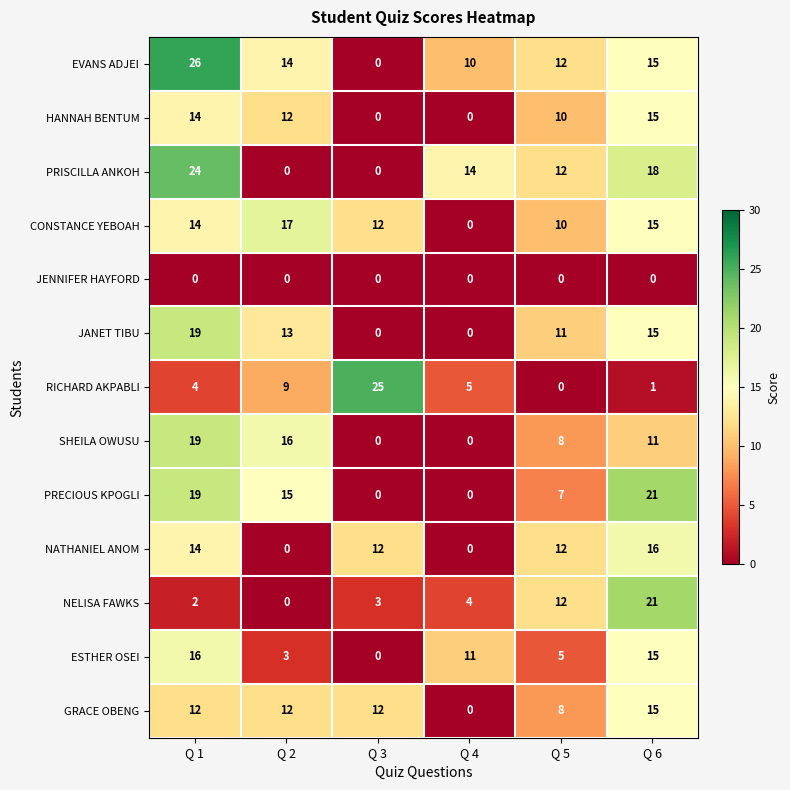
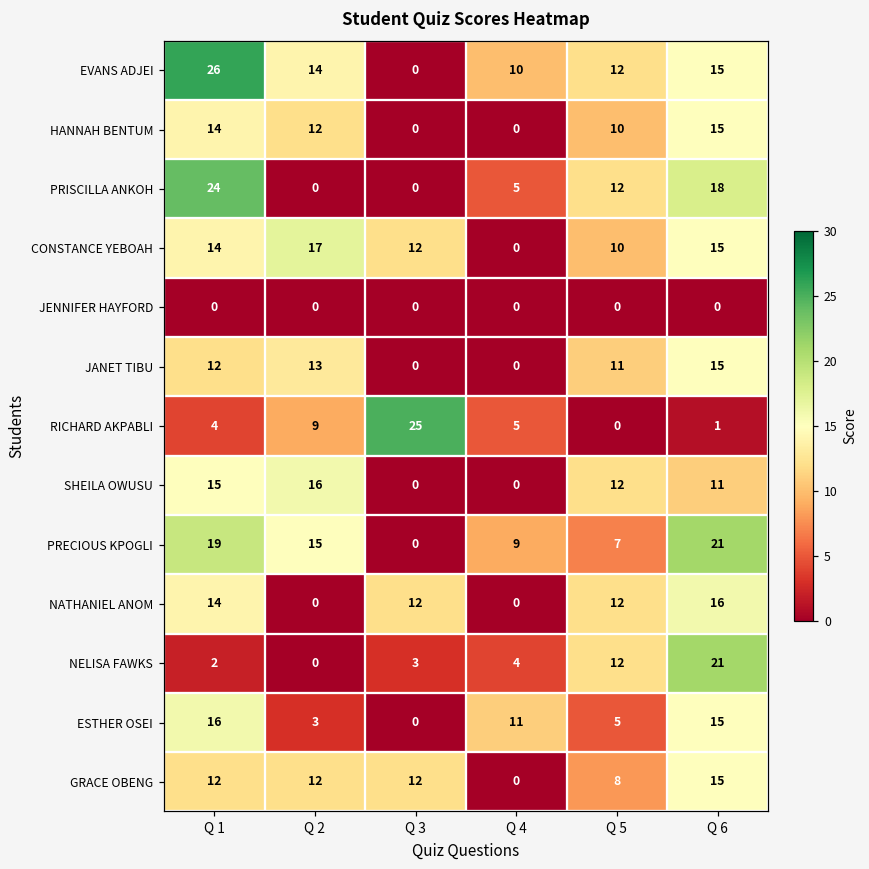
  {
    "EVANS ADJEI": {
      "Q 1": 26,
      "Q 2": 14,
      "Q 3": 0,
      "Q 4": 10,
      "Q 5": 12,
      "Q 6": 15
    },
    "HANNAH BENTUM": {
      "Q 1": 14,
      "Q 2": 12,
      "Q 3": 0,
      "Q 4": 0,
      "Q 5": 10,
      "Q 6": 15
    },
    "PRISCILLA ANKOH": {
      "Q 1": 24,
      "Q 2": 0,
      "Q 3": 0,
-     "Q 4": 14,
+     "Q 4": 5,
      "Q 5": 12,
      "Q 6": 18
    },
    "CONSTANCE YEBOAH": {
      "Q 1": 14,
      "Q 2": 17,
      "Q 3": 12,
      "Q 4": 0,
      "Q 5": 10,
      "Q 6": 15
    },
    "JENNIFER HAYFORD": {
      "Q 1": 0,
      "Q 2": 0,
      "Q 3": 0,
      "Q 4": 0,
      "Q 5": 0,
      "Q 6": 0
    },
    "JANET TIBU": {
-     "Q 1": 19,
+     "Q 1": 12,
      "Q 2": 13,
      "Q 3": 0,
      "Q 4": 0,
      "Q 5": 11,
      "Q 6": 15
    },
    "RICHARD AKPABLI": {
      "Q 1": 4,
      "Q 2": 9,
      "Q 3": 25,
      "Q 4": 5,
      "Q 5": 0,
      "Q 6": 1
    },
    "SHEILA OWUSU": {
-     "Q 1": 19,
+     "Q 1": 15,
      "Q 2": 16,
      "Q 3": 0,
      "Q 4": 0,
-     "Q 5": 8,
+     "Q 5": 12,
      "Q 6": 11
    },
    "PRECIOUS KPOGLI": {
      "Q 1": 19,
      "Q 2": 15,
      "Q 3": 0,
-     "Q 4": 0,
+     "Q 4": 9,
      "Q 5": 7,
      "Q 6": 21
    },
    "NATHANIEL ANOM": {
      "Q 1": 14,
      "Q 2": 0,
      "Q 3": 12,
      "Q 4": 0,
      "Q 5": 12,
      "Q 6": 16
    },
    "NELISA FAWKS": {
      "Q 1": 2,
      "Q 2": 0,
      "Q 3": 3,
      "Q 4": 4,
      "Q 5": 12,
      "Q 6": 21
    },
    "ESTHER OSEI": {
      "Q 1": 16,
      "Q 2": 3,
      "Q 3": 0,
      "Q 4": 11,
      "Q 5": 5,
      "Q 6": 15
    },
    "GRACE OBENG": {
      "Q 1": 12,
      "Q 2": 12,
      "Q 3": 12,
      "Q 4": 0,
      "Q 5": 8,
      "Q 6": 15
    }
  }
